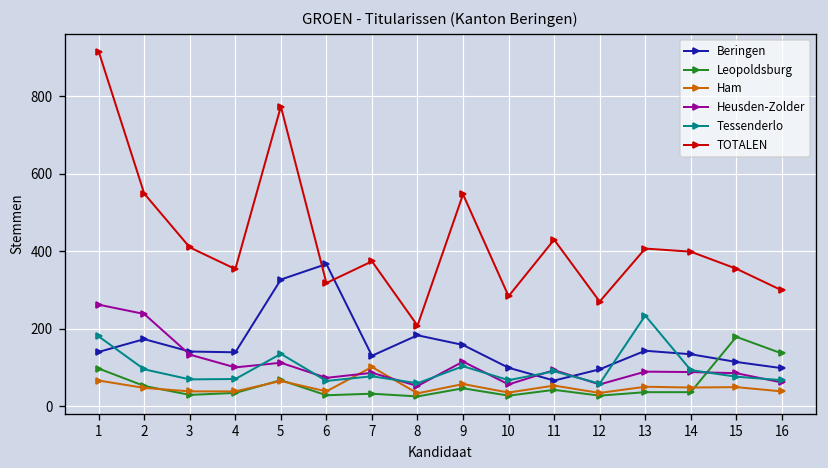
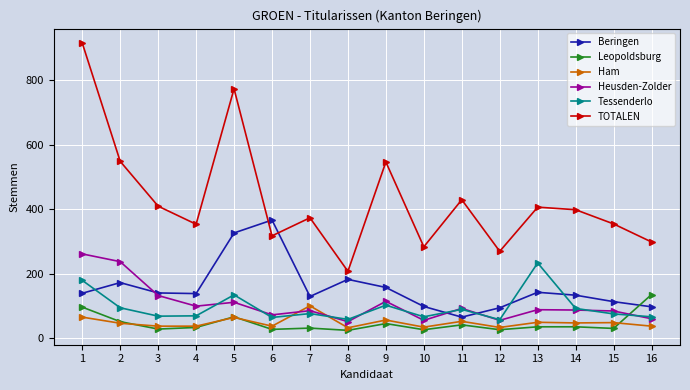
  {
    "Beringen": {
      "1": 140,
      "2": 170,
      "3": 140,
      "4": 140,
      "5": 330,
      "6": 370,
      "7": 130,
      "8": 180,
      "9": 160,
      "10": 100,
      "11": 70,
      "12": 100,
      "13": 140,
      "14": 130,
      "15": 110,
      "16": 100
    },
    "Leopoldsburg": {
      "1": 100,
      "3": 30,
      "6": 30,
      "7": 30,
      "8": 30,
      "9": 50,
      "10": 30,
      "11": 40,
      "13": 40,
      "14": 40,
-     "15": 180,
+     "15": 30,
      "16": 140
    },
    "Ham": {
      "1": 70,
      "3": 40,
      "6": 40,
      "7": 100,
      "8": 30,
      "9": 60,
      "10": 40,
      "11": 50,
      "13": 50,
      "14": 50,
      "15": 50,
      "16": 40
    },
    "Heusden-Zolder": {
      "1": 260,
      "2": 240,
      "3": 130,
      "4": 100,
      "5": 110,
      "6": 70,
      "7": 90,
      "9": 120,
      "10": 60,
      "13": 90,
      "15": 90
    },
    "Tessenderlo": {
      "1": 180,
      "2": 100,
      "3": 70,
      "4": 70,
      "5": 140,
      "6": 70,
      "7": 80,
      "9": 100,
      "10": 70,
      "13": 230,
      "15": 80
    },
    "TOTALEN": {
      "1": 920,
      "2": 550,
      "3": 410,
      "4": 350,
      "5": 770,
      "6": 320,
      "7": 370,
      "8": 210,
      "9": 550,
      "10": 280,
      "11": 430,
      "12": 270,
      "13": 410,
      "14": 400,
      "15": 360,
      "16": 300
    }
  }
